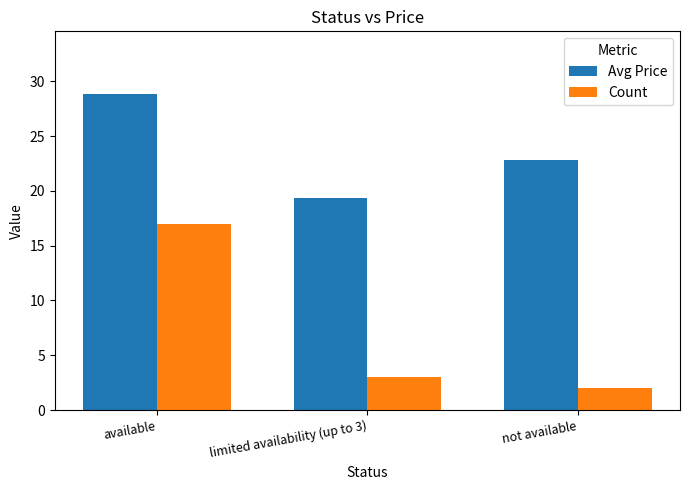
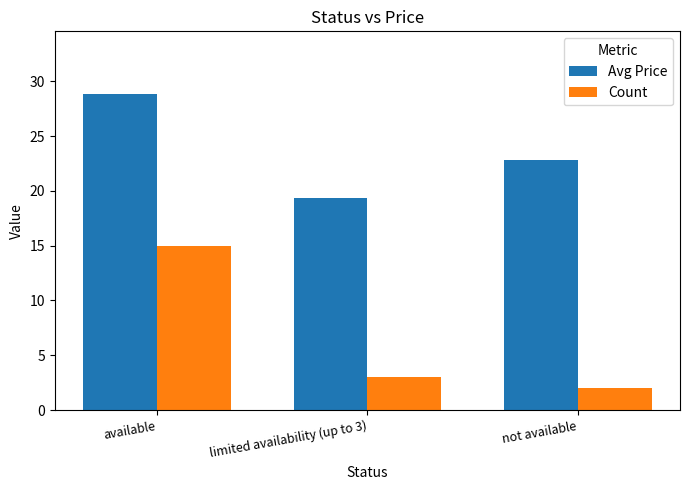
  {
    "Avg Price": {
      "available": 29,
      "limited availability (up to 3)": 19.3,
      "not available": 23
    },
    "Count": {
-     "available": 17,
+     "available": 15,
      "limited availability (up to 3)": 3,
      "not available": 2
    }
  }
